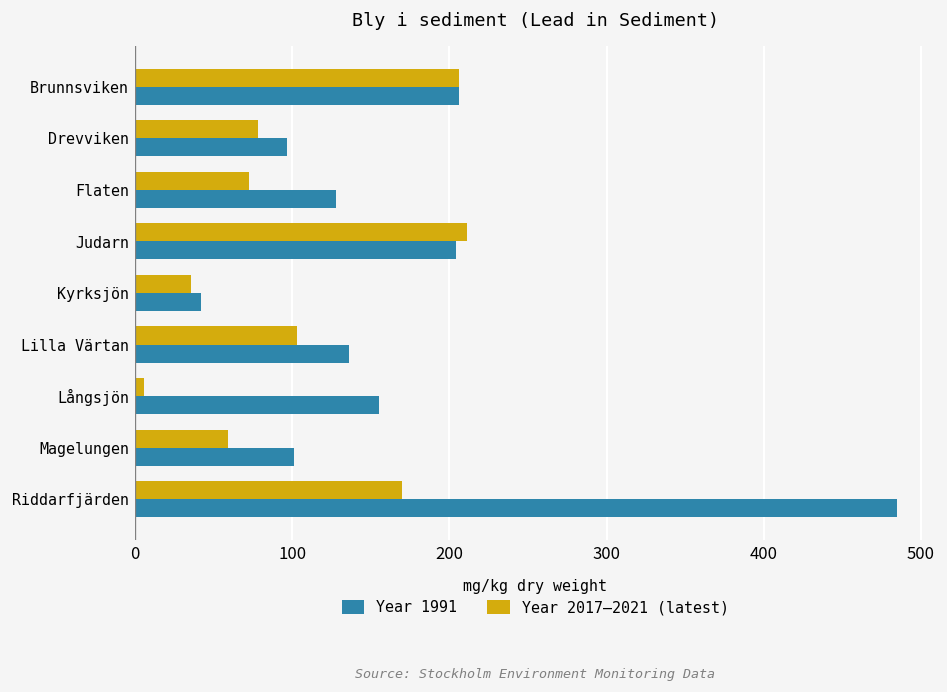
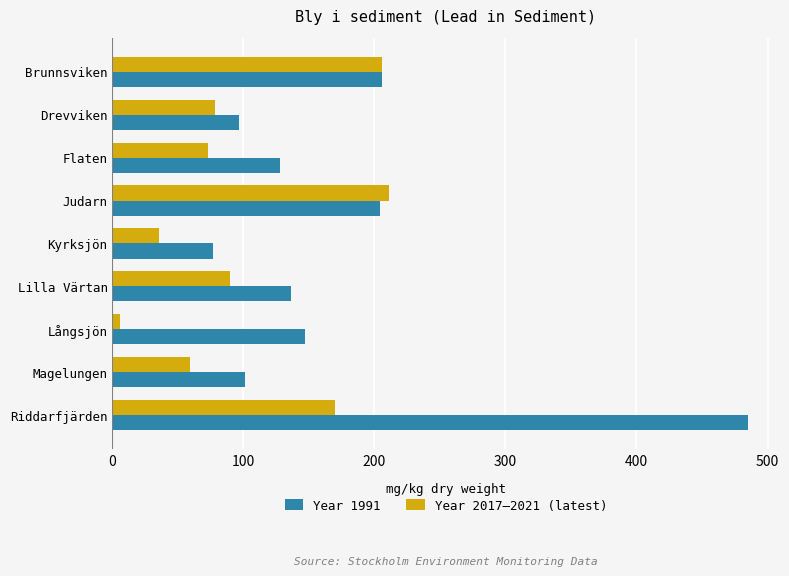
  {
    "Year 1991": {
      "Brunnsviken": 206,
      "Drevviken": 97,
      "Flaten": 128,
      "Judarn": 204,
-     "Kyrksjön": 42,
+     "Kyrksjön": 77,
      "Lilla Värtan": 136,
-     "Långsjön": 155,
+     "Långsjön": 147,
      "Magelungen": 101,
      "Riddarfjärden": 485
    },
    "Year 2017–2021 (latest)": {
      "Brunnsviken": 206,
      "Drevviken": 79,
      "Flaten": 73,
      "Judarn": 211,
      "Kyrksjön": 36,
-     "Lilla Värtan": 103,
+     "Lilla Värtan": 90,
      "Långsjön": 6,
      "Magelungen": 59,
      "Riddarfjärden": 170
    }
  }
